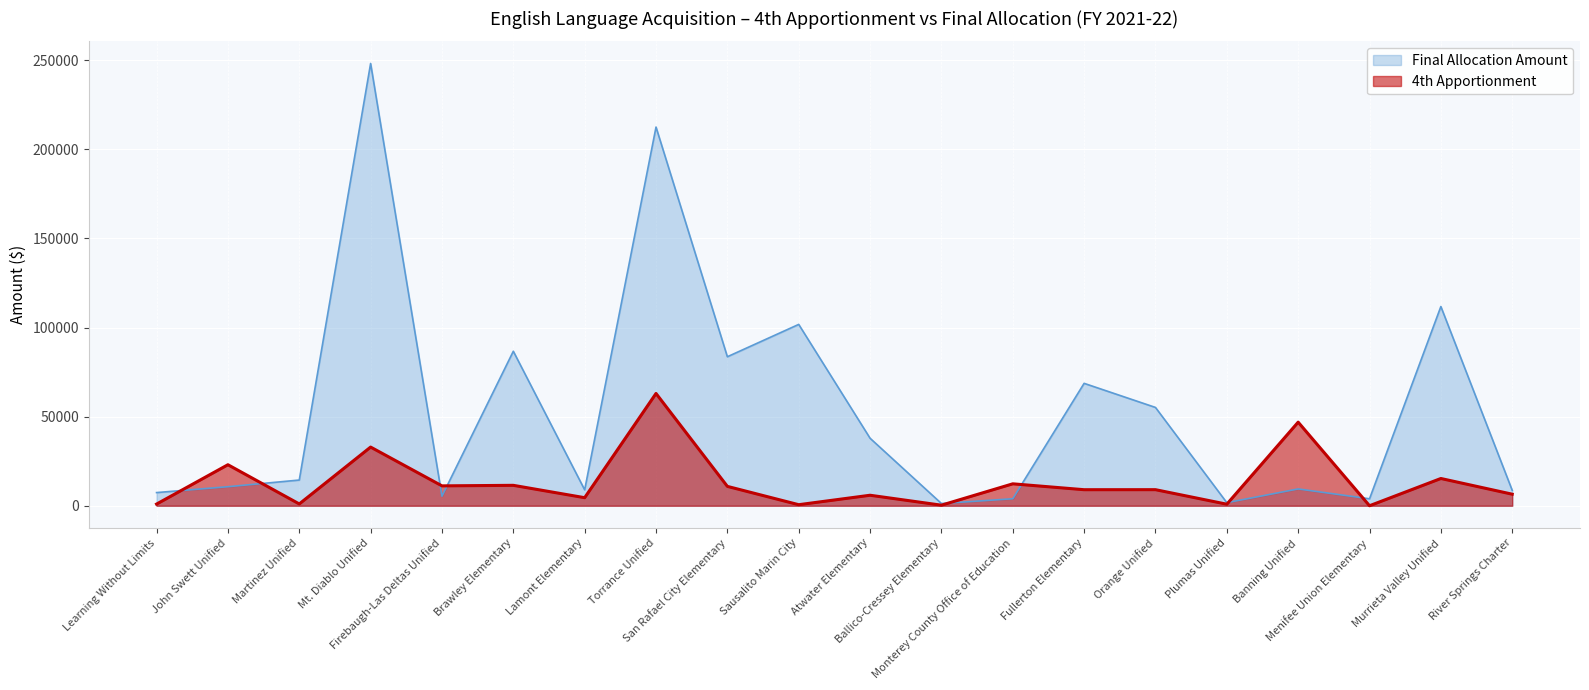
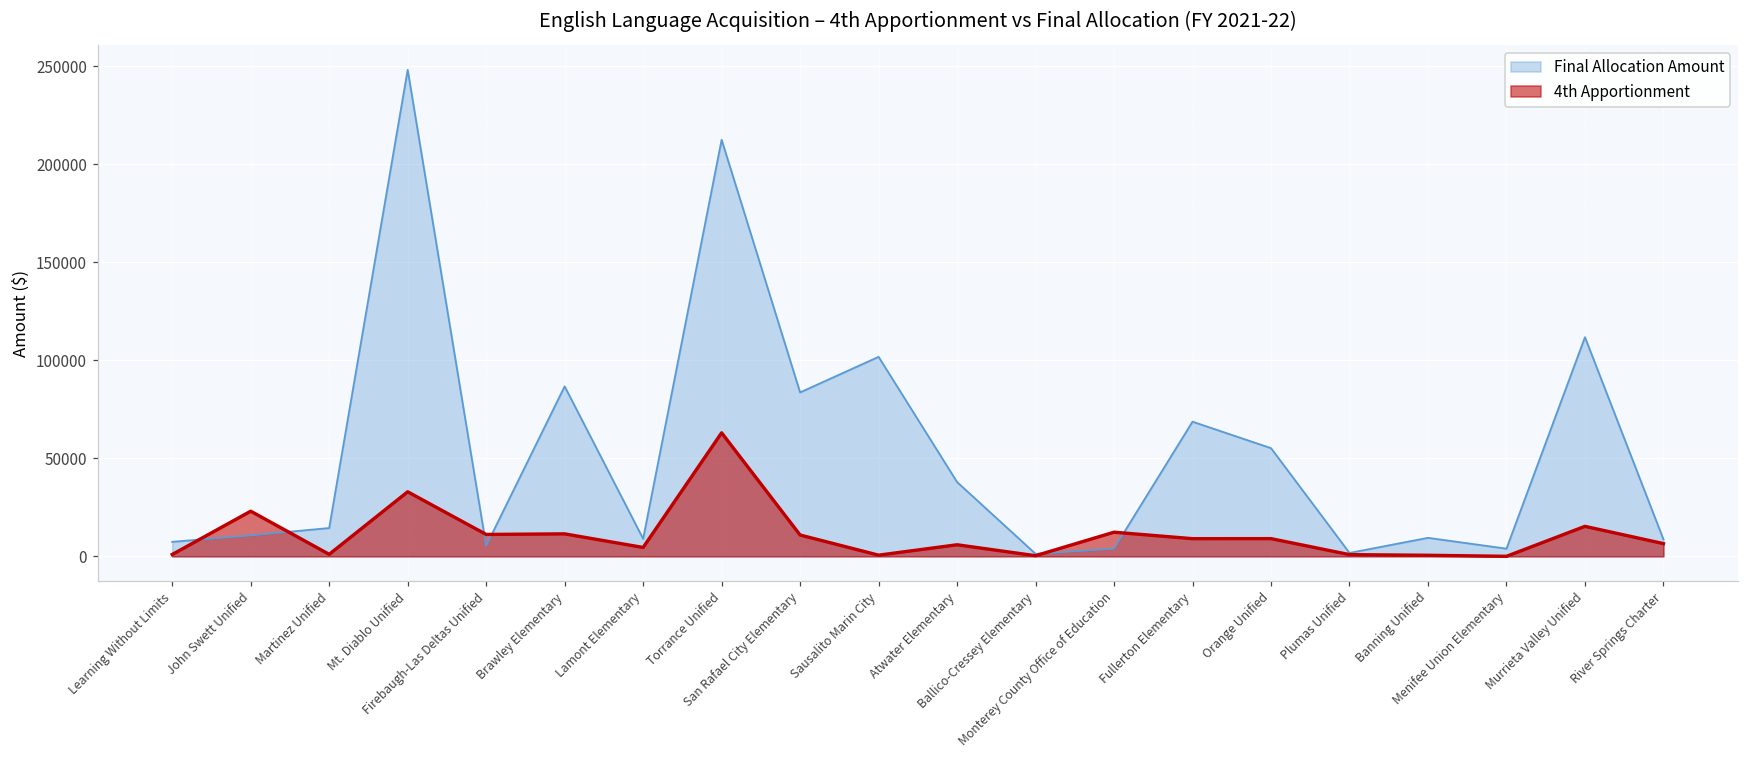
  {
    "Final Allocation Amount": {
      "Learning Without Limits": 7000,
      "John Swett Unified": 11000,
      "Martinez Unified": 14000,
      "Mt. Diablo Unified": 248000,
      "Firebaugh-Las Deltas Unified": 5000,
      "Brawley Elementary": 87000,
      "Lamont Elementary": 9000,
      "Torrance Unified": 213000,
      "San Rafael City Elementary": 84000,
      "Sausalito Marin City": 102000,
      "Atwater Elementary": 38000,
      "Monterey County Office of Education": 4000,
      "Fullerton Elementary": 69000,
      "Orange Unified": 55000,
      "Banning Unified": 9000,
      "Menifee Union Elementary": 4000,
      "Murrieta Valley Unified": 112000,
      "River Springs Charter": 9000
    },
    "4th Apportionment": {
      "Learning Without Limits": 1000,
      "John Swett Unified": 23000,
      "Martinez Unified": 1000,
      "Mt. Diablo Unified": 33000,
      "Firebaugh-Las Deltas Unified": 11000,
      "Brawley Elementary": 11000,
      "Lamont Elementary": 5000,
      "Torrance Unified": 63000,
      "San Rafael City Elementary": 11000,
      "Sausalito Marin City": 1000,
      "Atwater Elementary": 6000,
      "Monterey County Office of Education": 12000,
      "Fullerton Elementary": 9000,
      "Orange Unified": 9000,
-     "Banning Unified": 47000,
+     "Banning Unified": 1000,
      "Menifee Union Elementary": 0,
      "Murrieta Valley Unified": 15000,
      "River Springs Charter": 6000
    }
  }
